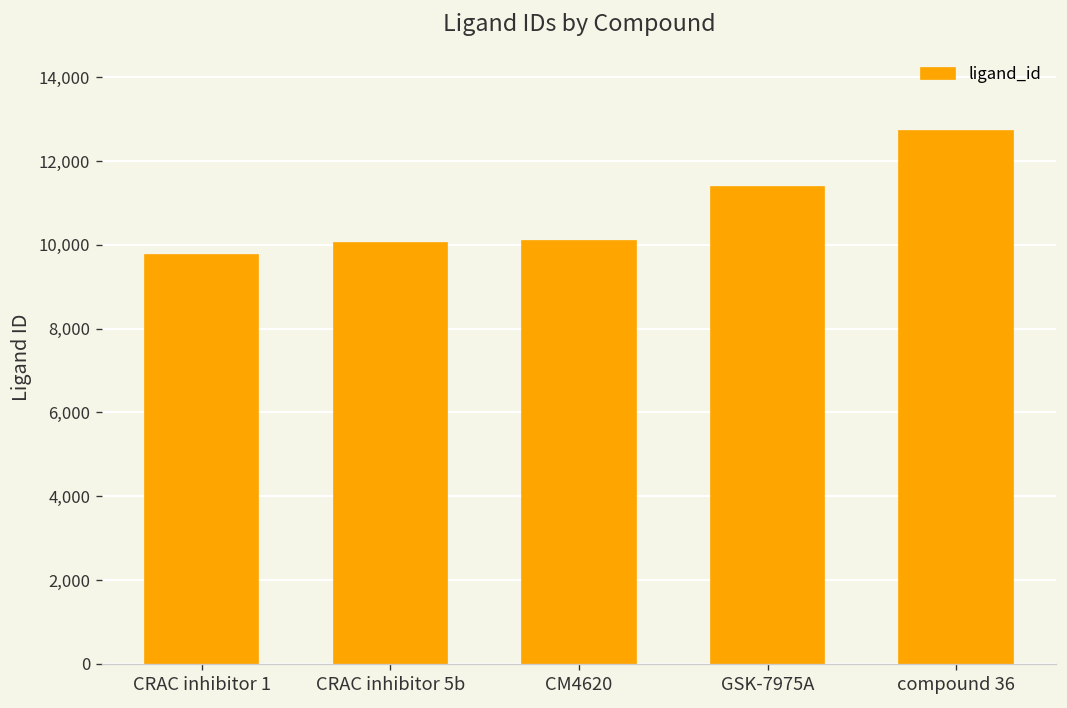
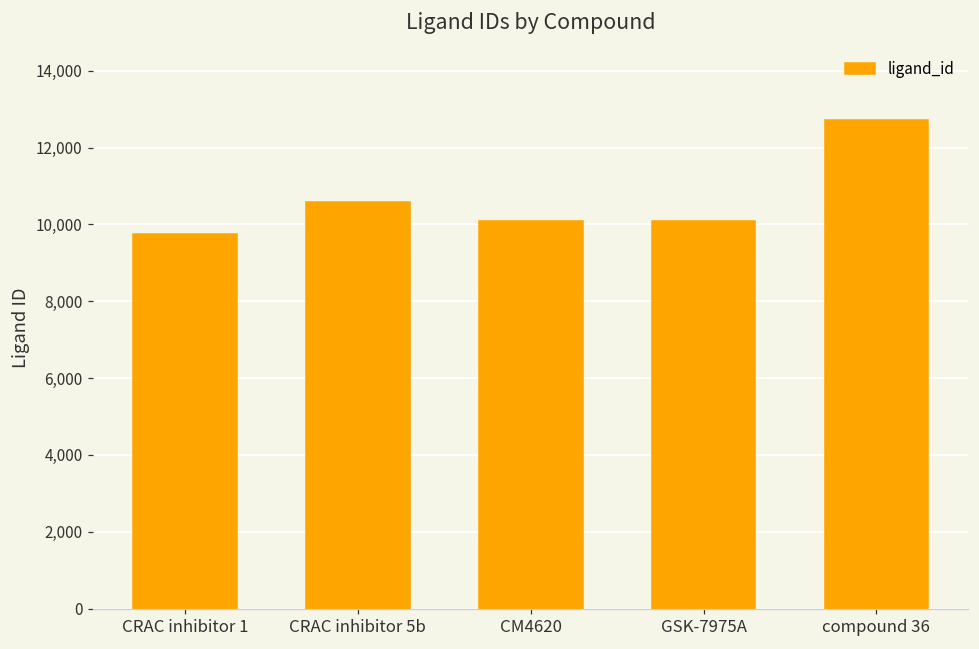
  {
    "CRAC inhibitor 1": "9,800",
-   "CRAC inhibitor 5b": "10,000",
+   "CRAC inhibitor 5b": "10,600",
    "CM4620": "10,100",
-   "GSK-7975A": "11,400",
+   "GSK-7975A": "10,100",
    "compound 36": "12,700"
  }
